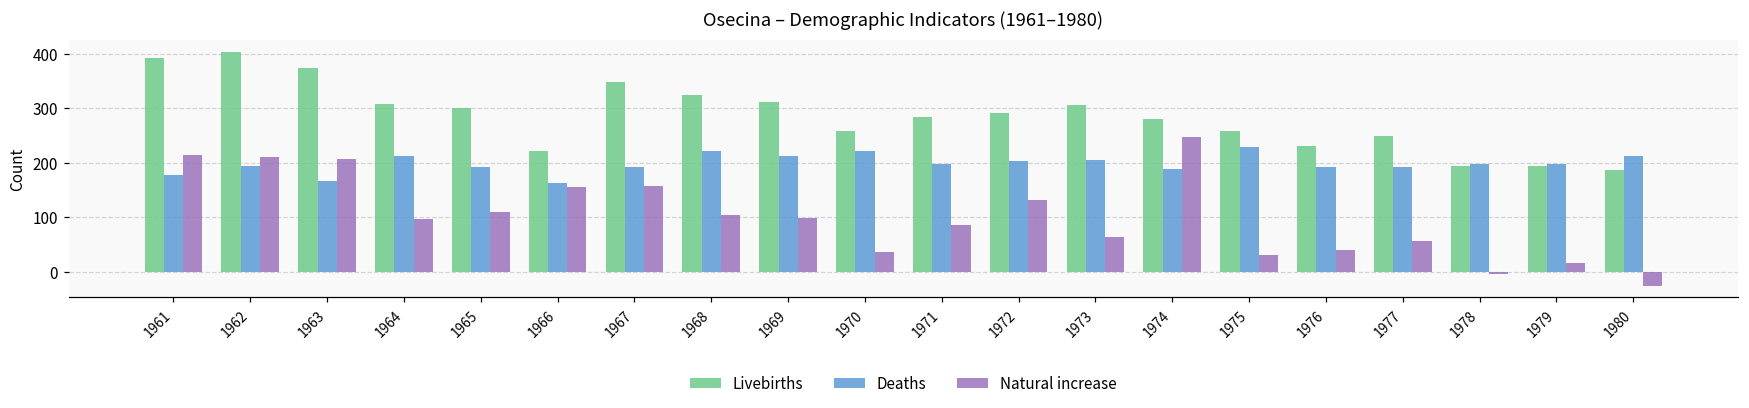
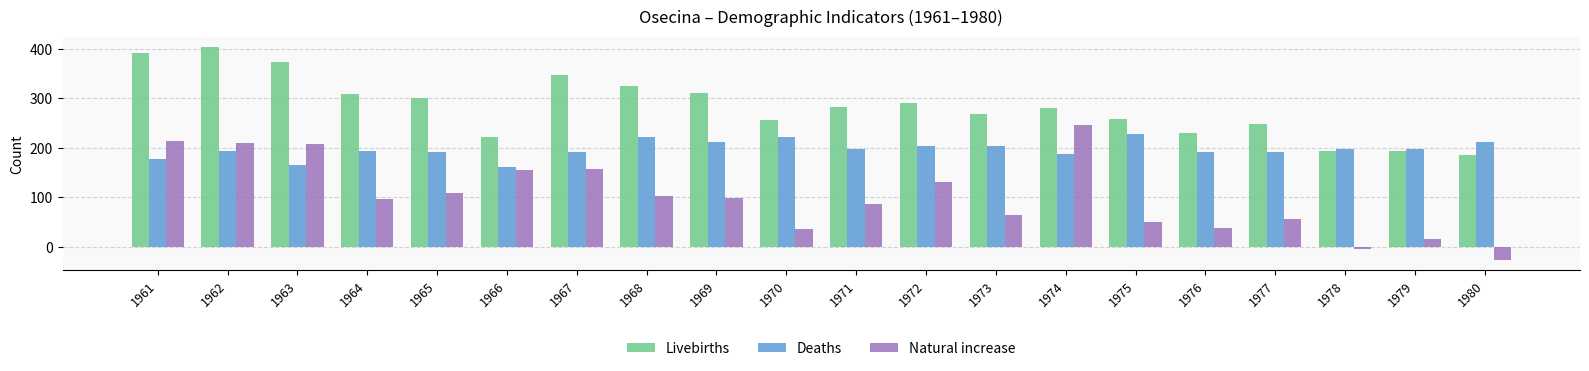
  {
    "Livebirths": {
      "1961": 390,
      "1962": 400,
      "1963": 370,
      "1964": 310,
      "1965": 300,
      "1966": 220,
      "1967": 350,
      "1968": 320,
      "1969": 310,
      "1970": 260,
      "1971": 280,
      "1972": 290,
-     "1973": 310,
+     "1973": 270,
      "1974": 280,
      "1975": 260,
      "1976": 230,
      "1977": 250,
      "1978": 190,
      "1979": 190,
      "1980": 190
    },
    "Deaths": {
      "1961": 180,
      "1962": 190,
      "1963": 170,
-     "1964": 210,
+     "1964": 190,
      "1965": 190,
      "1966": 160,
      "1967": 190,
      "1968": 220,
      "1969": 210,
      "1970": 220,
      "1971": 200,
      "1972": 200,
      "1973": 200,
      "1974": 190,
      "1975": 230,
      "1976": 190,
      "1977": 190,
      "1978": 200,
      "1979": 200,
      "1980": 210
    },
    "Natural increase": {
      "1961": 210,
      "1962": 210,
      "1963": 210,
      "1964": 100,
      "1965": 110,
      "1966": 160,
      "1967": 160,
      "1968": 100,
      "1969": 100,
      "1970": 40,
      "1971": 90,
      "1972": 130,
      "1973": 60,
      "1974": 250,
-     "1975": 30,
+     "1975": 50,
      "1976": 40,
      "1977": 60,
      "1979": 20,
      "1980": -30
    }
  }
